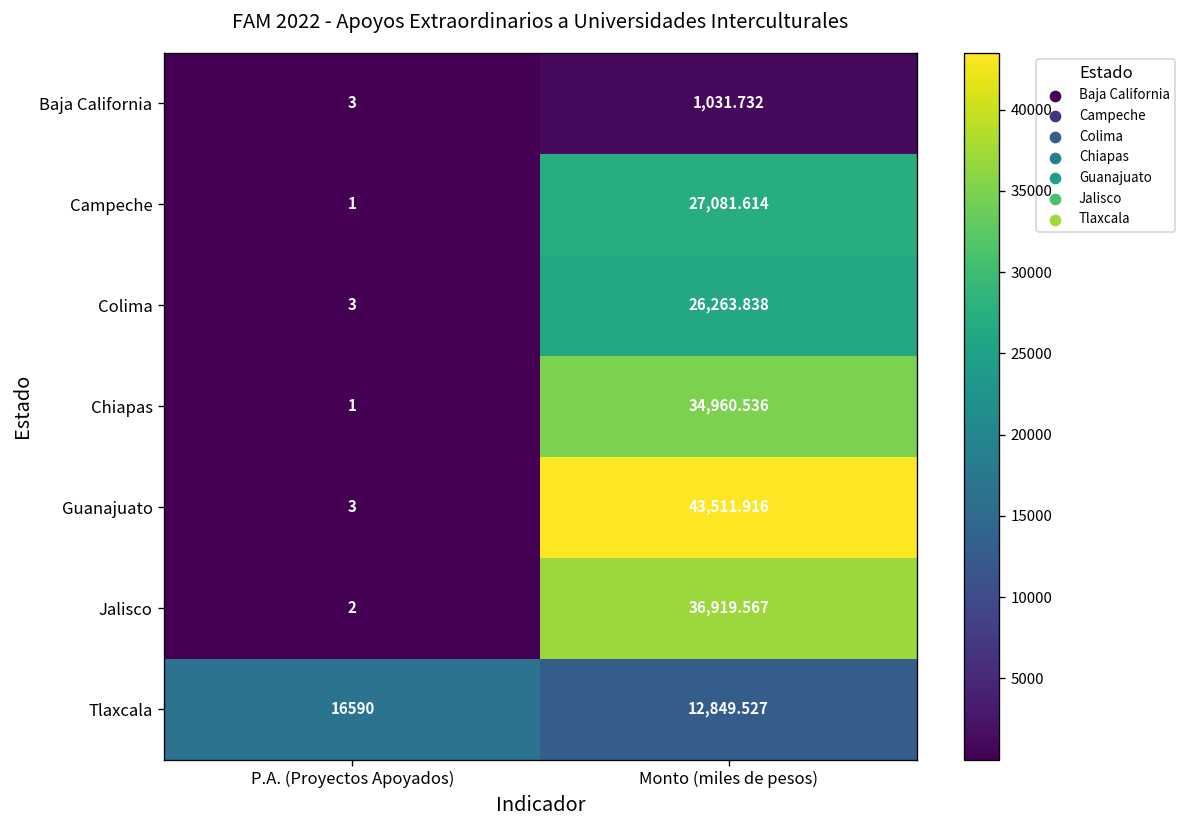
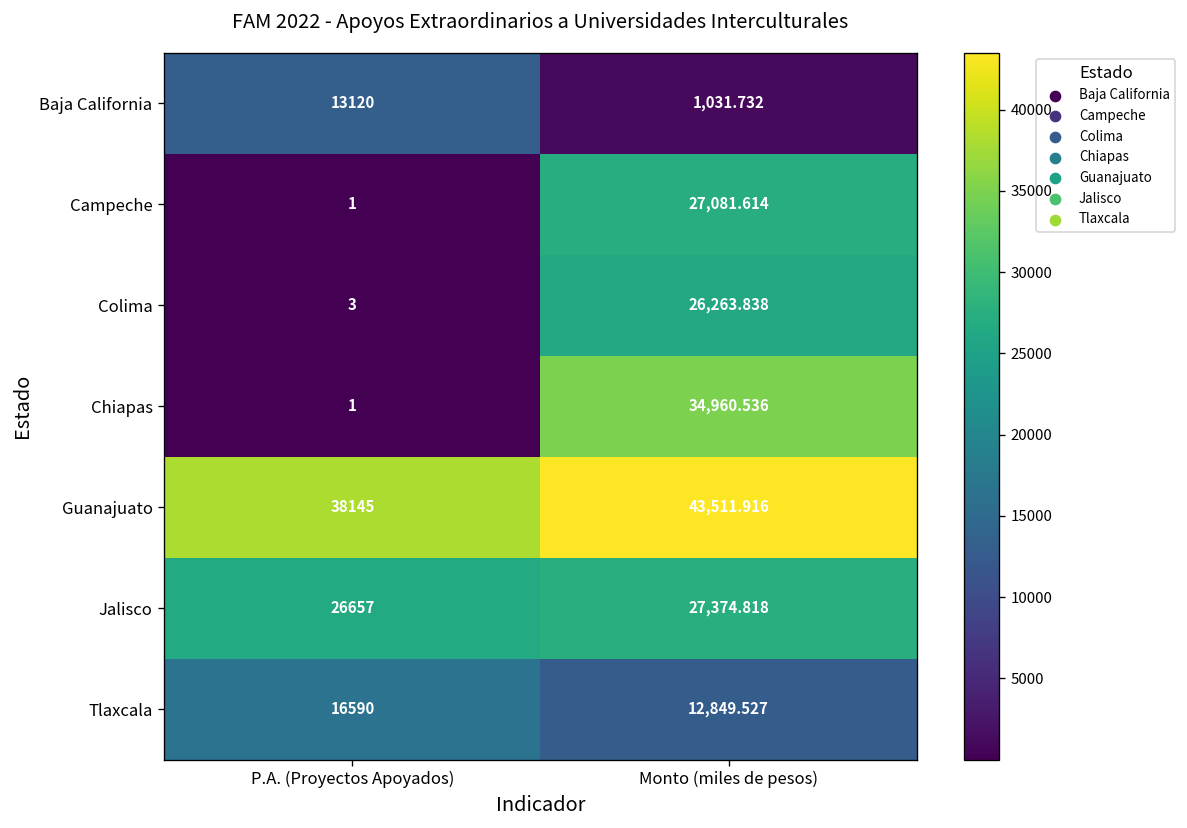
  {
    "Baja California": {
-     "P.A. (Proyectos Apoyados)": "3",
+     "P.A. (Proyectos Apoyados)": "13120",
      "Monto (miles de pesos)": "1,031.732"
    },
    "Campeche": {
      "P.A. (Proyectos Apoyados)": "1",
      "Monto (miles de pesos)": "27,081.614"
    },
    "Colima": {
      "P.A. (Proyectos Apoyados)": "3",
      "Monto (miles de pesos)": "26,263.838"
    },
    "Chiapas": {
      "P.A. (Proyectos Apoyados)": "1",
      "Monto (miles de pesos)": "34,960.536"
    },
    "Guanajuato": {
-     "P.A. (Proyectos Apoyados)": "3",
+     "P.A. (Proyectos Apoyados)": "38145",
      "Monto (miles de pesos)": "43,511.916"
    },
    "Jalisco": {
-     "P.A. (Proyectos Apoyados)": "2",
-     "Monto (miles de pesos)": "36,919.567"
+     "P.A. (Proyectos Apoyados)": "26657",
+     "Monto (miles de pesos)": "27,374.818"
    },
    "Tlaxcala": {
      "P.A. (Proyectos Apoyados)": "16590",
      "Monto (miles de pesos)": "12,849.527"
    }
  }
